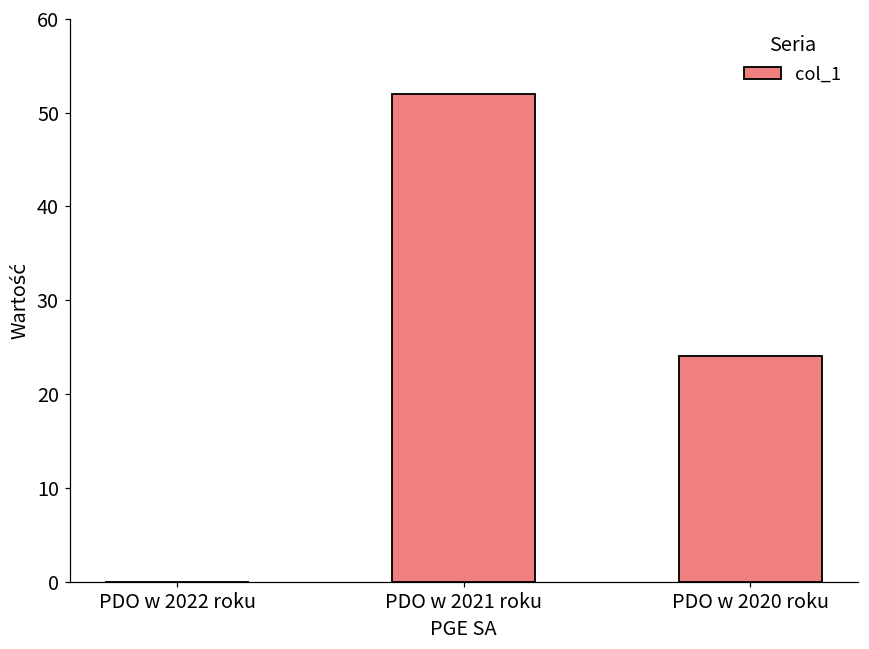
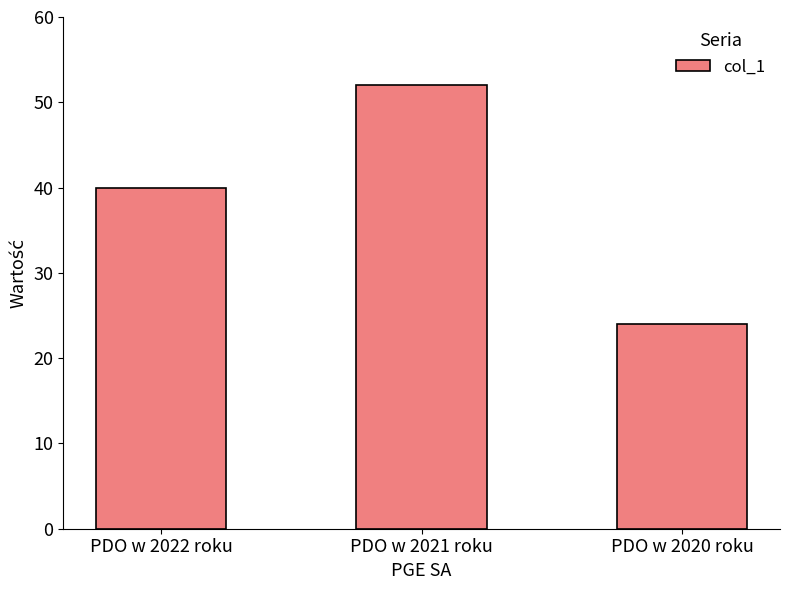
  {
-   "PDO w 2022 roku": 0,
+   "PDO w 2022 roku": 40,
    "PDO w 2021 roku": 52,
    "PDO w 2020 roku": 24
  }
